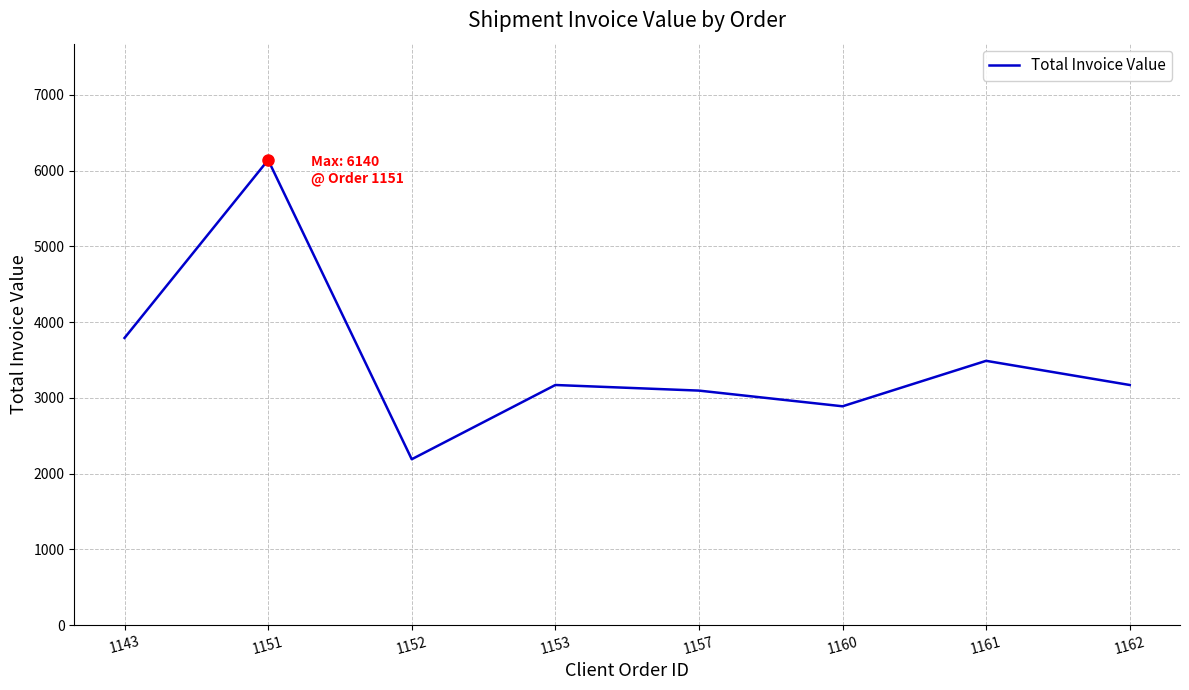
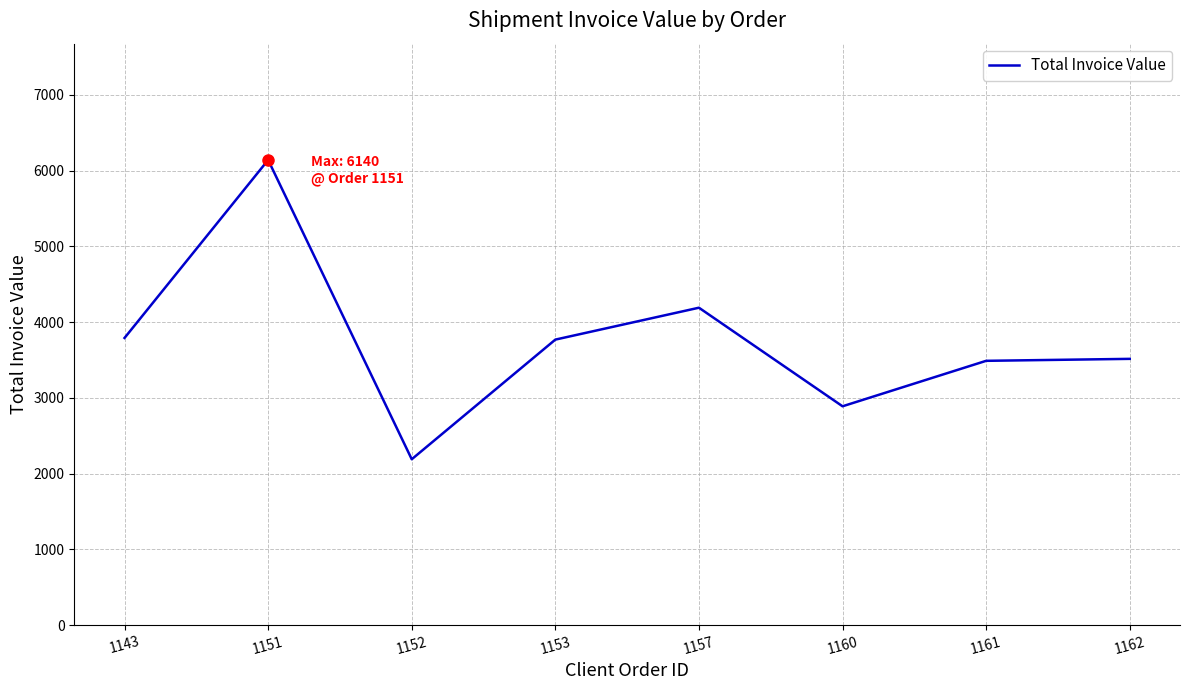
  {
    "Total Invoice Value": {
      "1143": 3800,
      "1152": 2200,
-     "1153": 3200,
-     "1157": 3100,
+     "1153": 3800,
+     "1157": 4200,
      "1160": 2900,
      "1161": 3500,
-     "1162": 3200
+     "1162": 3500
    }
  }
